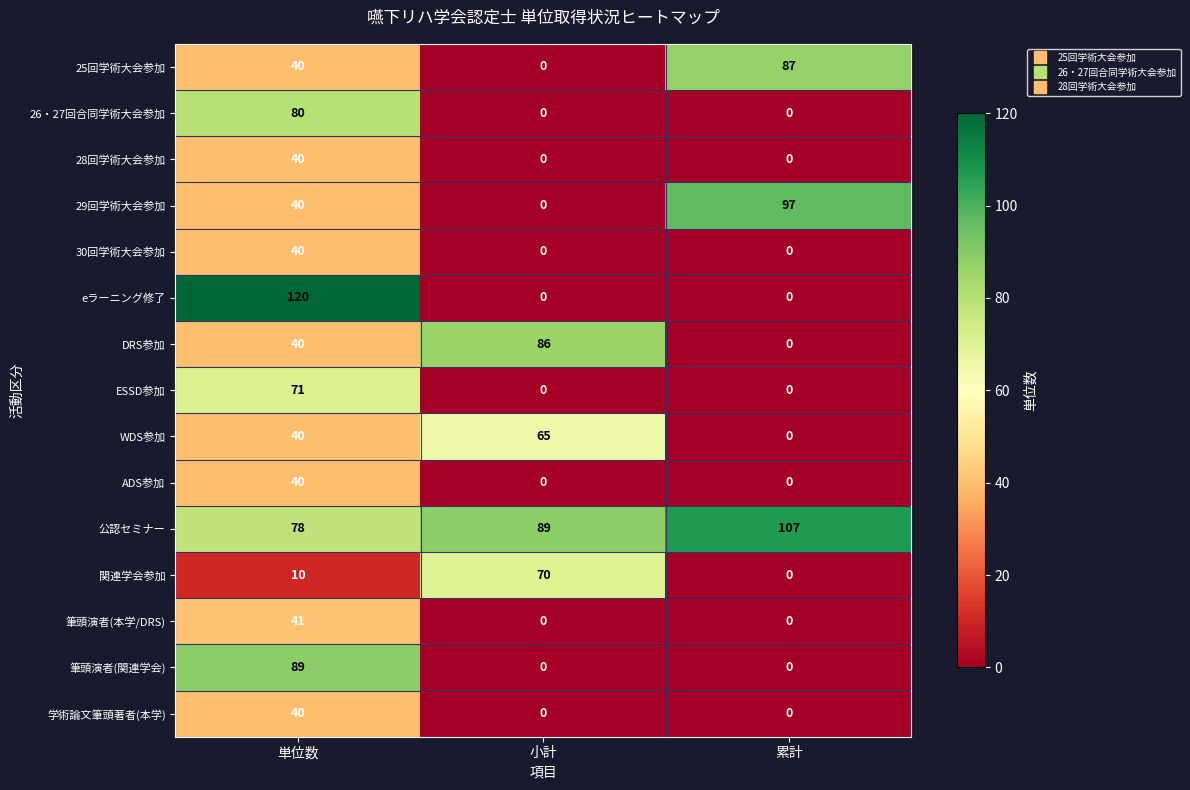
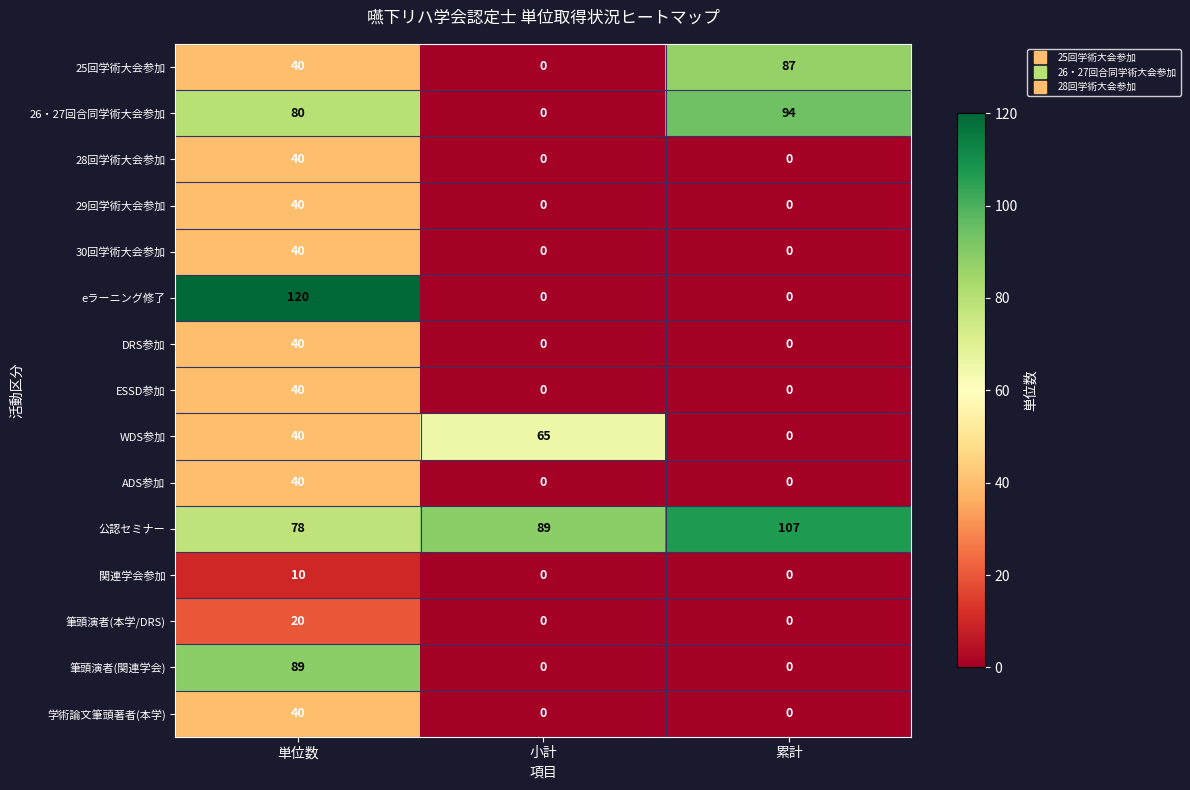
  {
    "25回学術大会参加": {
      "単位数": 40,
      "小計": 0,
      "累計": 87
    },
    "26・27回合同学術大会参加": {
      "単位数": 80,
      "小計": 0,
-     "累計": 0
+     "累計": 94
    },
    "28回学術大会参加": {
      "単位数": 40,
      "小計": 0,
      "累計": 0
    },
    "29回学術大会参加": {
      "単位数": 40,
      "小計": 0,
-     "累計": 97
+     "累計": 0
    },
    "30回学術大会参加": {
      "単位数": 40,
      "小計": 0,
      "累計": 0
    },
    "eラーニング修了": {
      "単位数": 120,
      "小計": 0,
      "累計": 0
    },
    "DRS参加": {
      "単位数": 40,
-     "小計": 86,
+     "小計": 0,
      "累計": 0
    },
    "ESSD参加": {
-     "単位数": 71,
+     "単位数": 40,
      "小計": 0,
      "累計": 0
    },
    "WDS参加": {
      "単位数": 40,
      "小計": 65,
      "累計": 0
    },
    "ADS参加": {
      "単位数": 40,
      "小計": 0,
      "累計": 0
    },
    "公認セミナー": {
      "単位数": 78,
      "小計": 89,
      "累計": 107
    },
    "関連学会参加": {
      "単位数": 10,
-     "小計": 70,
+     "小計": 0,
      "累計": 0
    },
    "筆頭演者(本学/DRS)": {
-     "単位数": 41,
+     "単位数": 20,
      "小計": 0,
      "累計": 0
    },
    "筆頭演者(関連学会)": {
      "単位数": 89,
      "小計": 0,
      "累計": 0
    },
    "学術論文筆頭著者(本学)": {
      "単位数": 40,
      "小計": 0,
      "累計": 0
    }
  }
